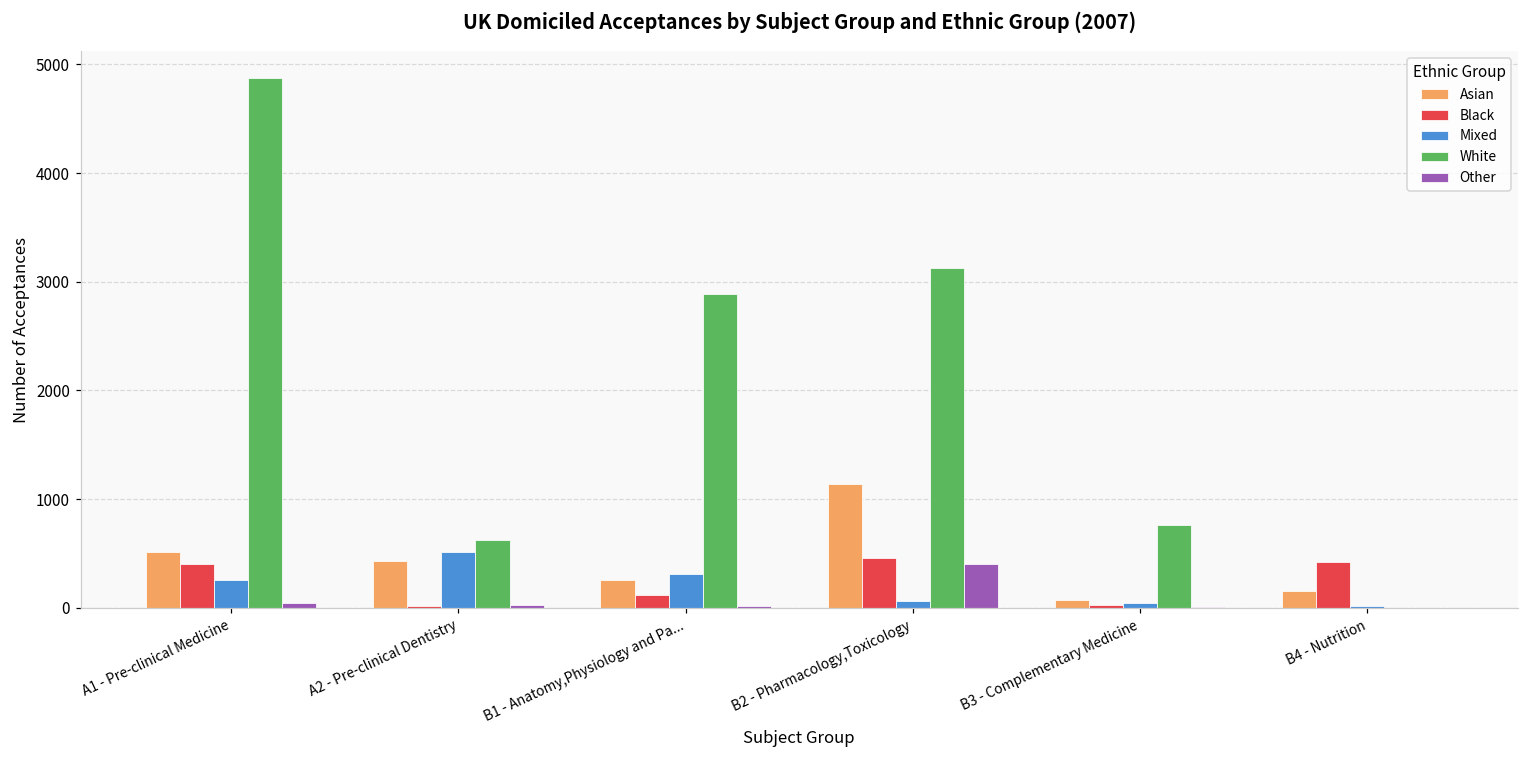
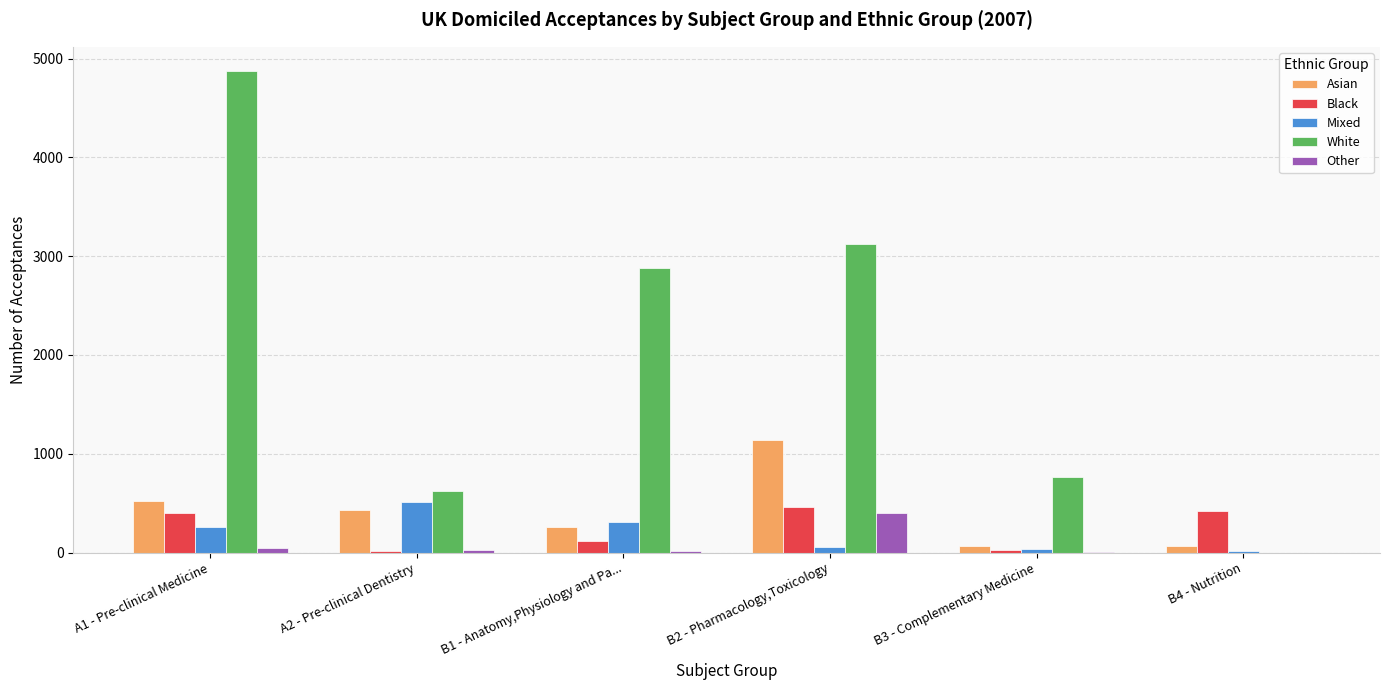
  {
    "Asian": {
      "A1 - Pre-clinical Medicine": 500,
      "A2 - Pre-clinical Dentistry": 400,
      "B1 - Anatomy,Physiology and Pa...": 300,
      "B2 - Pharmacology,Toxicology": 1100,
      "B3 - Complementary Medicine": 100,
-     "B4 - Nutrition": 200
+     "B4 - Nutrition": 100
    },
    "Black": {
      "A1 - Pre-clinical Medicine": 400,
      "B1 - Anatomy,Physiology and Pa...": 100,
      "B2 - Pharmacology,Toxicology": 500,
      "B3 - Complementary Medicine": 0,
      "B4 - Nutrition": 400
    },
    "Mixed": {
      "A1 - Pre-clinical Medicine": 300,
      "A2 - Pre-clinical Dentistry": 500,
      "B1 - Anatomy,Physiology and Pa...": 300,
      "B2 - Pharmacology,Toxicology": 100,
      "B3 - Complementary Medicine": 0
    },
    "White": {
      "A1 - Pre-clinical Medicine": 4900,
      "A2 - Pre-clinical Dentistry": 600,
      "B1 - Anatomy,Physiology and Pa...": 2900,
      "B2 - Pharmacology,Toxicology": 3100,
      "B3 - Complementary Medicine": 800,
      "B4 - Nutrition": 0
    },
    "Other": {
      "A1 - Pre-clinical Medicine": 0,
      "B2 - Pharmacology,Toxicology": 400,
      "B4 - Nutrition": 0
    }
  }
